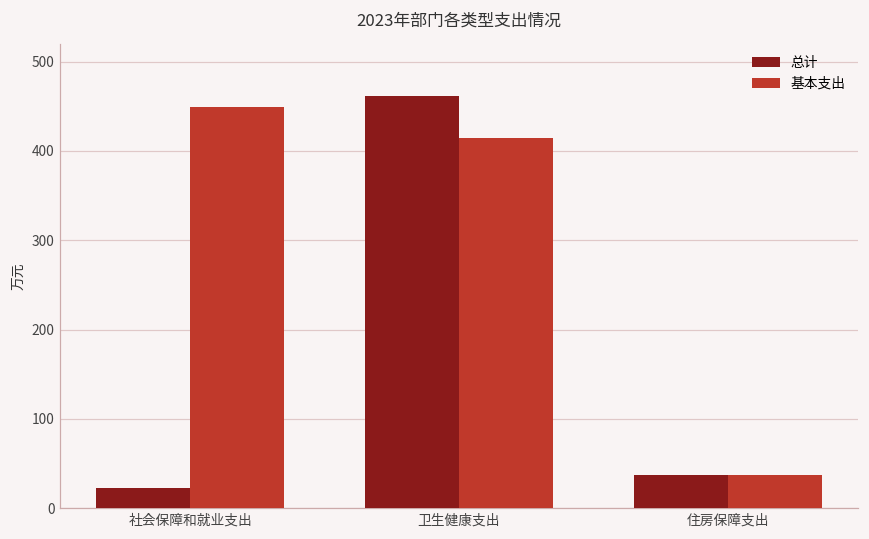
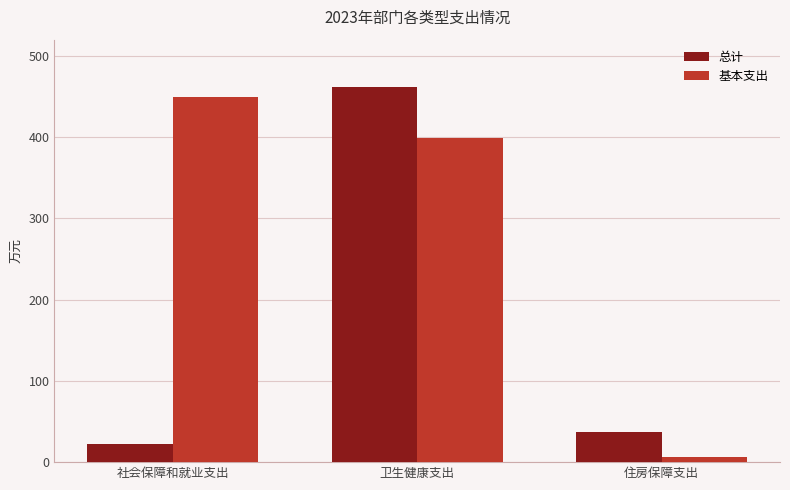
  {
    "总计": {
      "社会保障和就业支出": 20,
      "卫生健康支出": 460,
      "住房保障支出": 40
    },
    "基本支出": {
      "社会保障和就业支出": 450,
-     "卫生健康支出": 410,
-     "住房保障支出": 40
+     "卫生健康支出": 400,
+     "住房保障支出": 10
    }
  }
